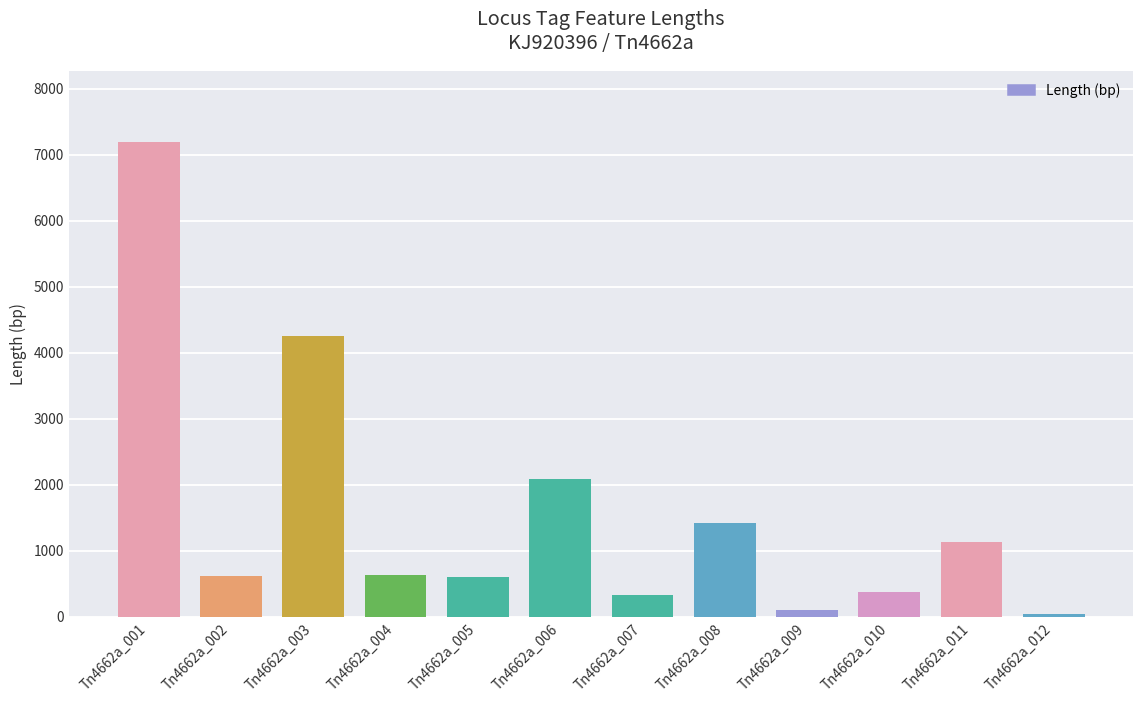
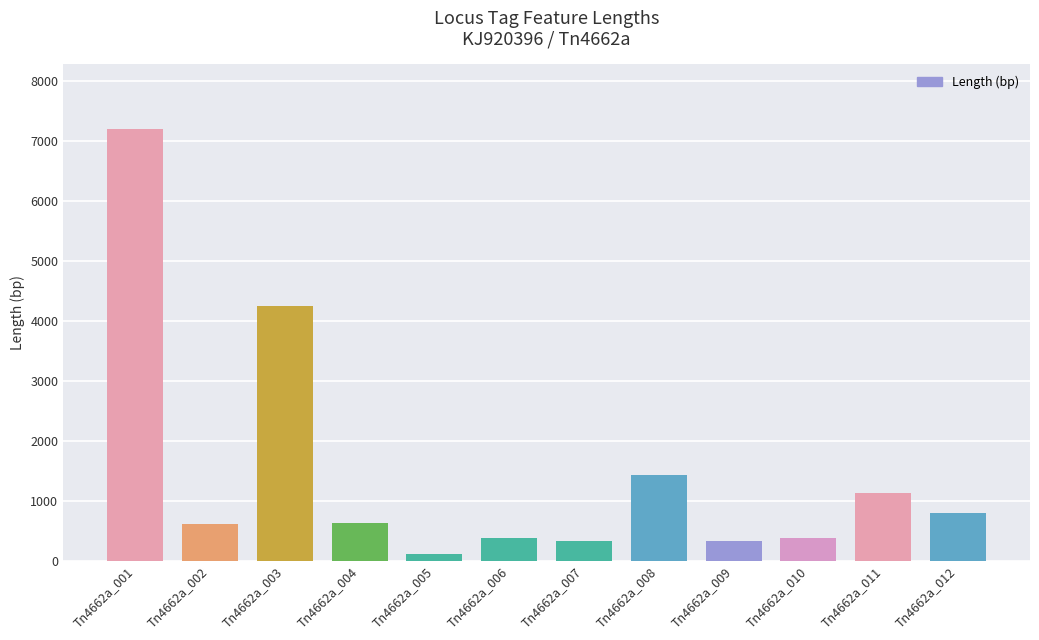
  {
    "Tn4662a_001": 7200,
    "Tn4662a_002": 600,
    "Tn4662a_003": 4200,
    "Tn4662a_004": 600,
-   "Tn4662a_005": 600,
-   "Tn4662a_006": 2100,
+   "Tn4662a_005": 100,
+   "Tn4662a_006": 400,
    "Tn4662a_007": 300,
    "Tn4662a_008": 1400,
-   "Tn4662a_009": 100,
+   "Tn4662a_009": 300,
    "Tn4662a_010": 400,
    "Tn4662a_011": 1100,
-   "Tn4662a_012": 0
+   "Tn4662a_012": 800
  }
